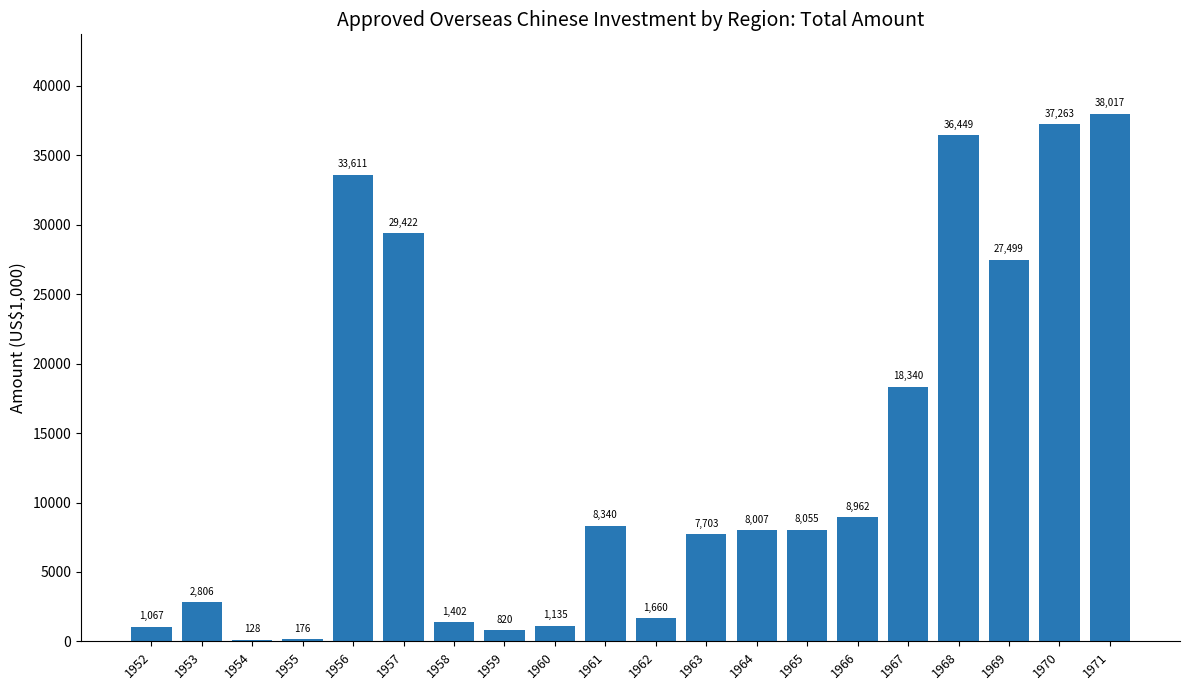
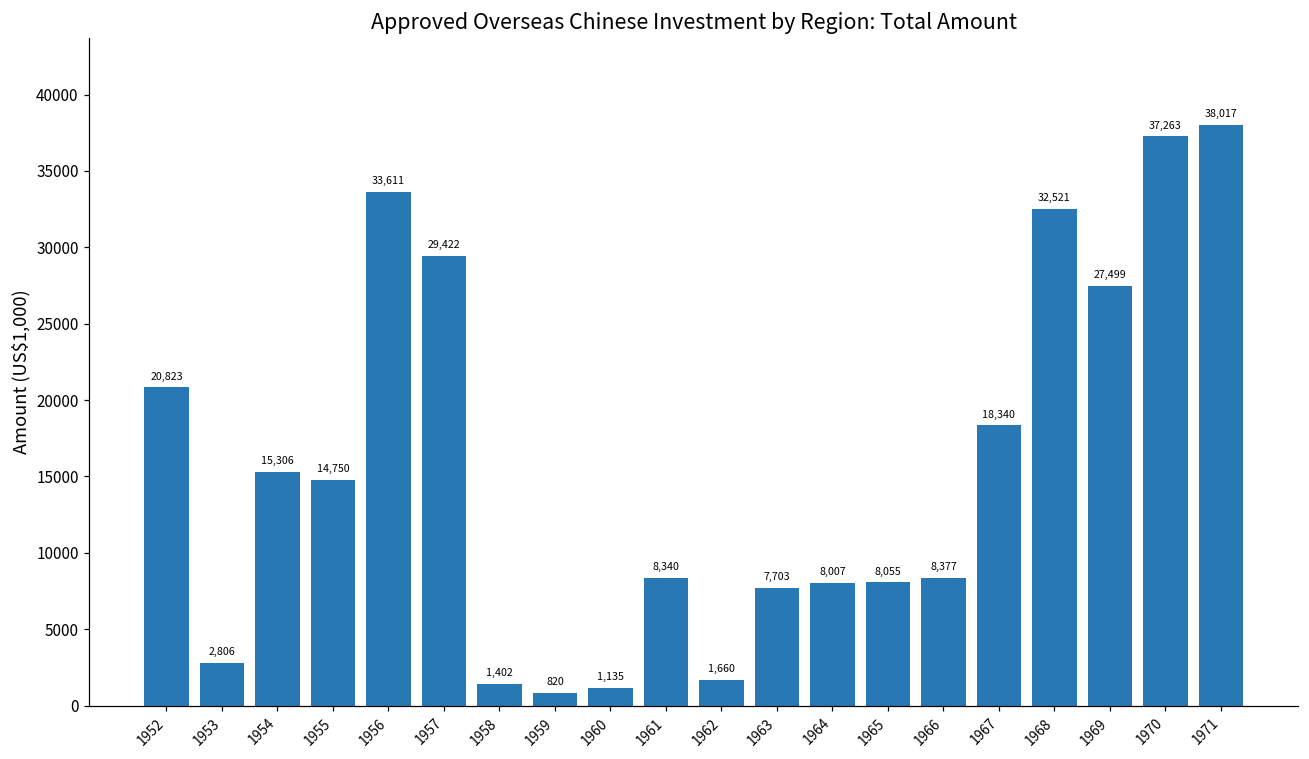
  {
-   "1952": "1,067",
+   "1952": "20,823",
    "1953": "2,806",
-   "1954": "128",
-   "1955": "176",
+   "1954": "15,306",
+   "1955": "14,750",
    "1956": "33,611",
    "1957": "29,422",
    "1958": "1,402",
    "1959": "820",
    "1960": "1,135",
    "1961": "8,340",
    "1962": "1,660",
    "1963": "7,703",
    "1964": "8,007",
    "1965": "8,055",
-   "1966": "8,962",
+   "1966": "8,377",
    "1967": "18,340",
-   "1968": "36,449",
+   "1968": "32,521",
    "1969": "27,499",
    "1970": "37,263",
    "1971": "38,017"
  }
